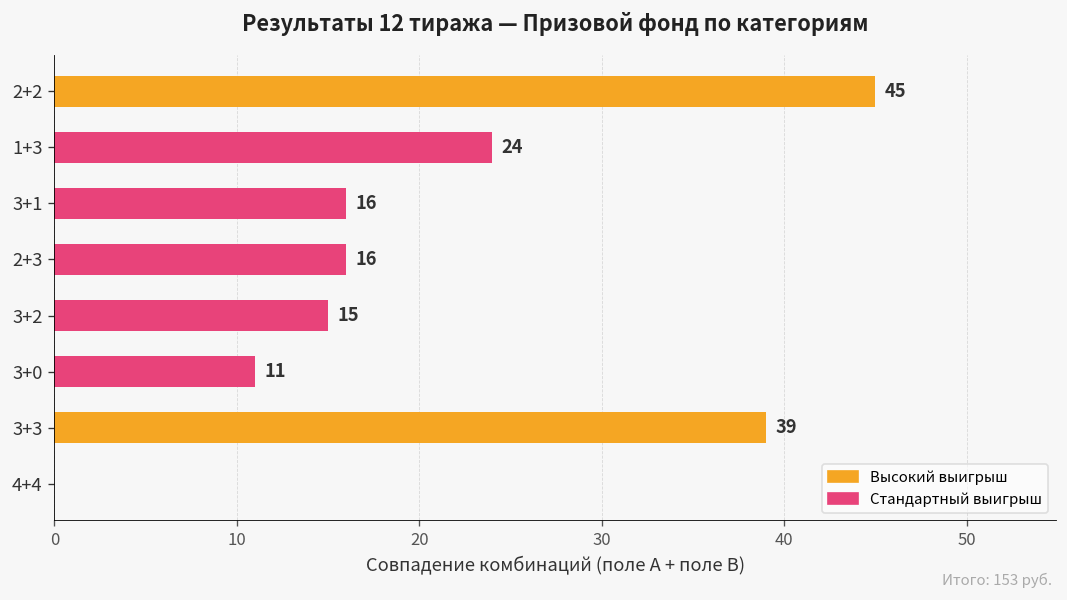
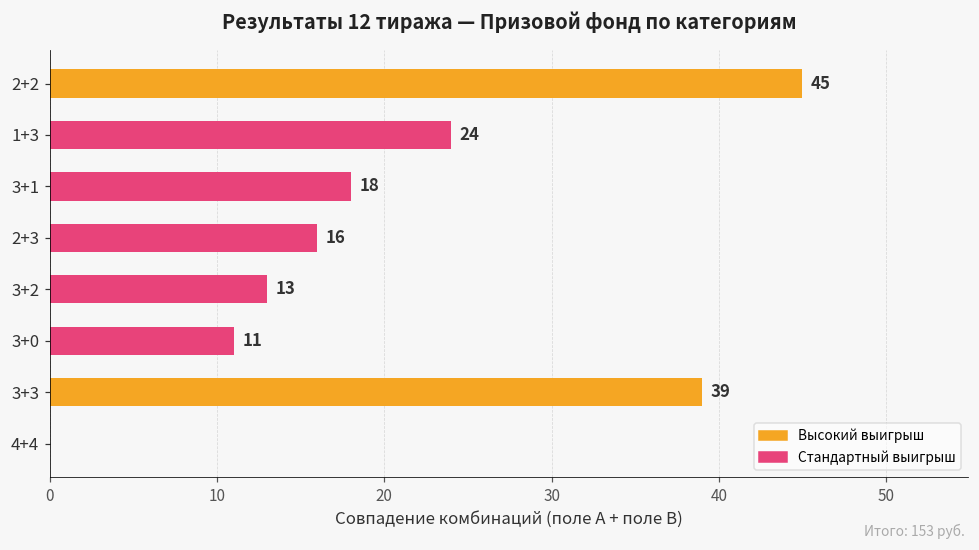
  {
    "2+2": 45,
    "1+3": 24,
-   "3+1": 16,
+   "3+1": 18,
    "2+3": 16,
-   "3+2": 15,
+   "3+2": 13,
    "3+0": 11,
    "3+3": 39
  }
